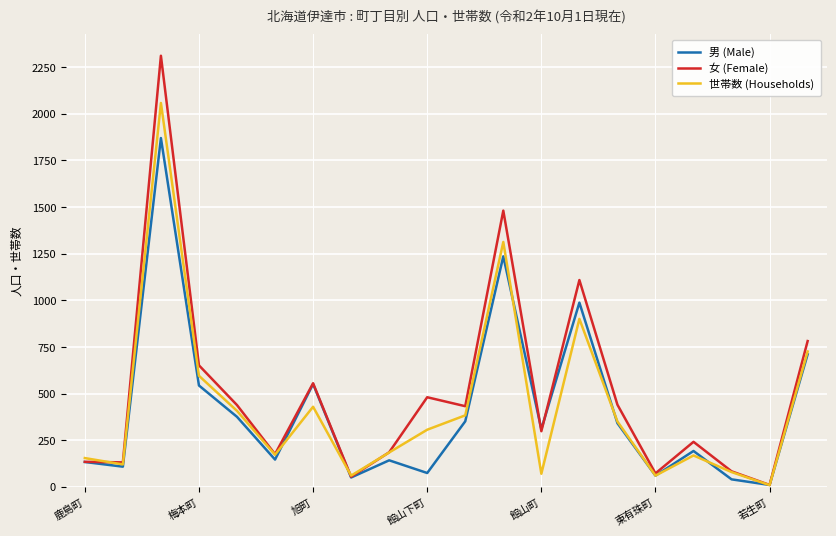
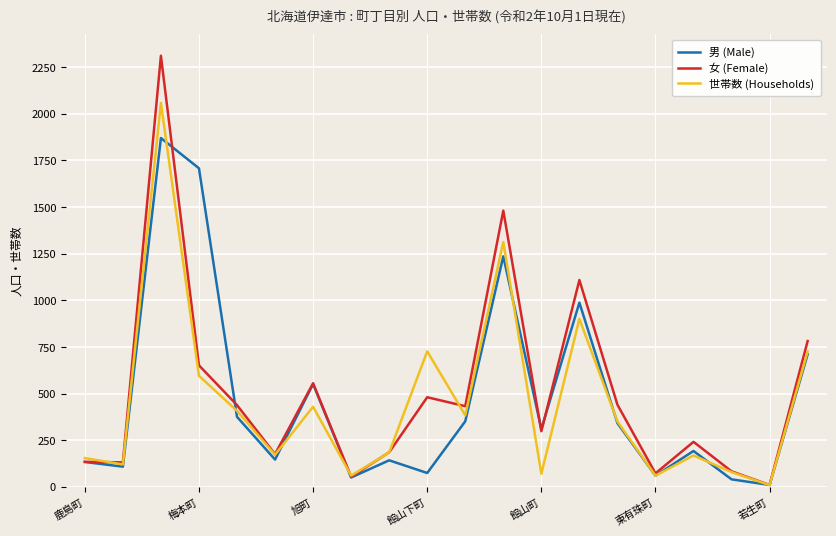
  {
    "男 (Male)": {
-     "梅本町": 540,
+     "梅本町": 1710,
      "館山下町": 70
    },
    "女 (Female)": {
      "梅本町": 650,
      "館山下町": 480
    },
    "世帯数 (Households)": {
      "鹿島町": 150,
      "梅本町": 600,
      "旭町": 430,
-     "館山下町": 310,
+     "館山下町": 730,
      "館山町": 70
    }
  }
